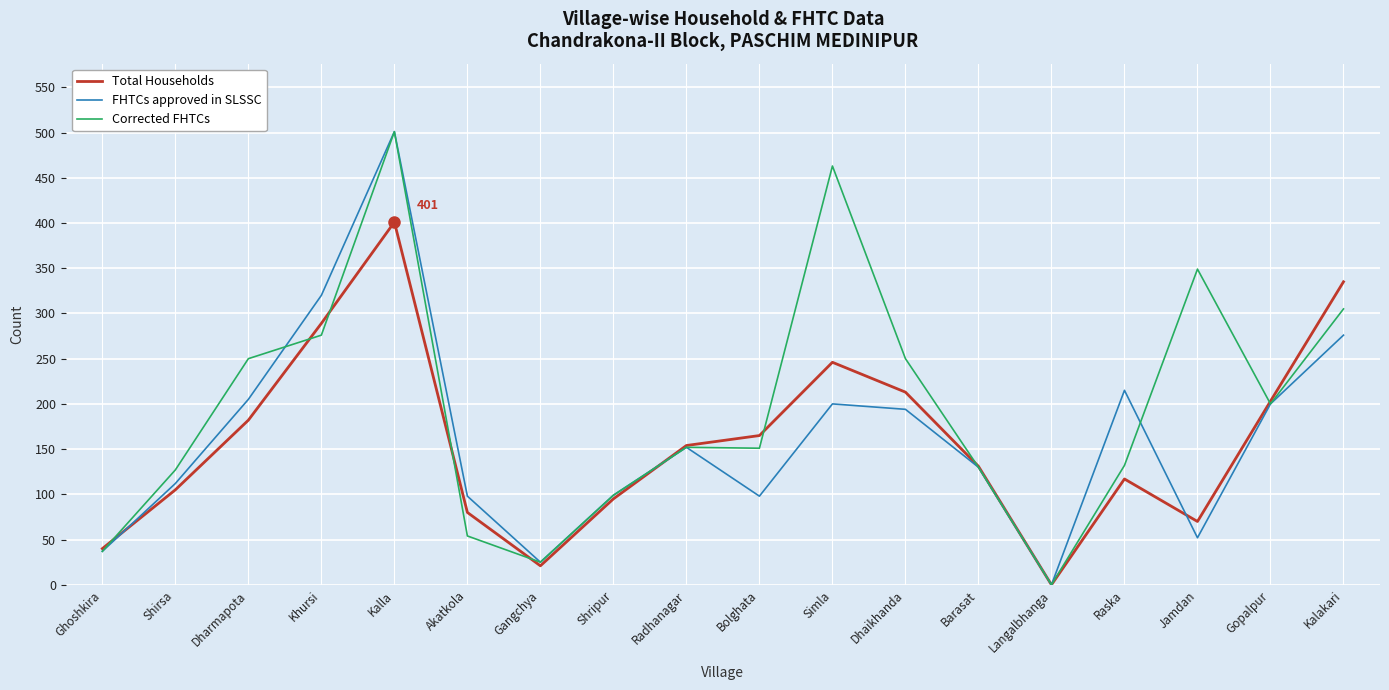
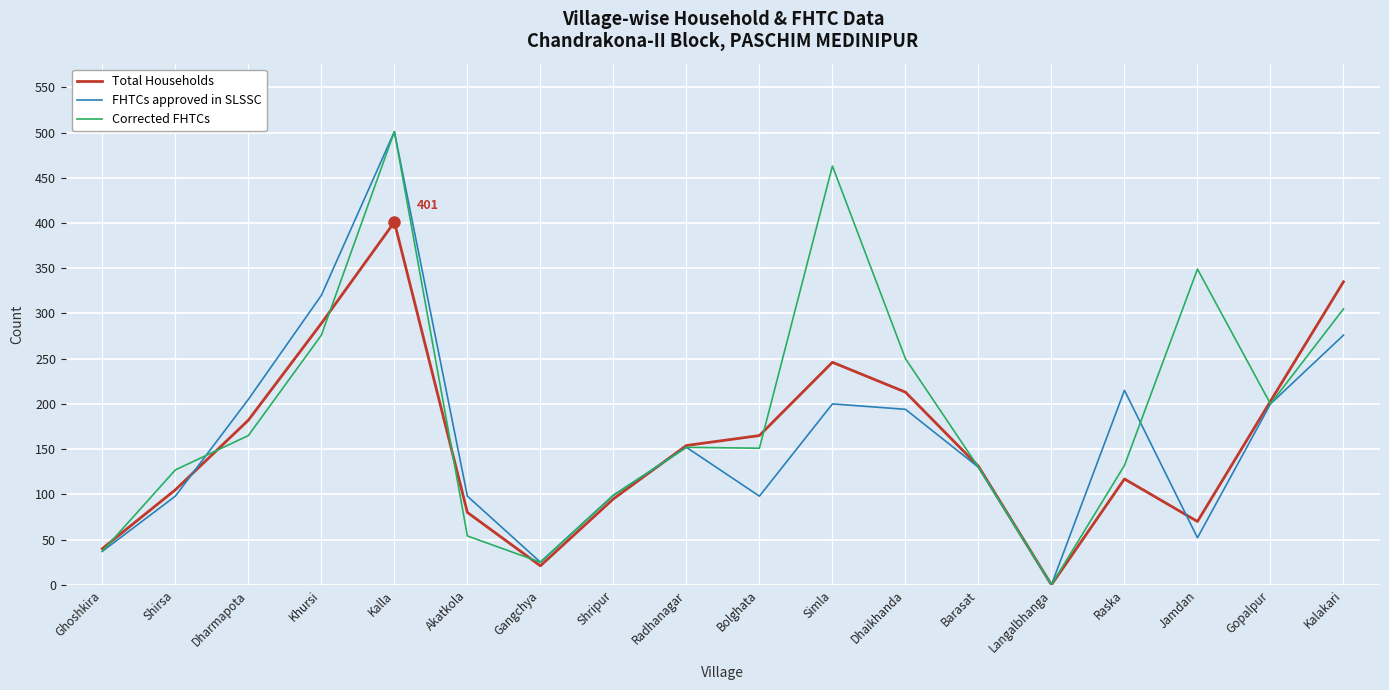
  {
    "FHTCs approved in SLSSC": {
-     "Shirsa": 110,
+     "Shirsa": 100,
      "Dharmapota": 210,
      "Khursi": 320,
      "Akatkola": 100,
      "Bolghata": 100,
      "Simla": 200,
      "Dhaikhanda": 190,
      "Raska": 220,
      "Jamdan": 50,
      "Kalakari": 280
    },
    "Corrected FHTCs": {
      "Shirsa": 130,
-     "Dharmapota": 250,
+     "Dharmapota": 170,
      "Khursi": 280,
      "Akatkola": 50,
      "Bolghata": 150,
      "Simla": 460,
      "Dhaikhanda": 250,
      "Raska": 130,
      "Jamdan": 350,
      "Kalakari": 310
    }
  }
